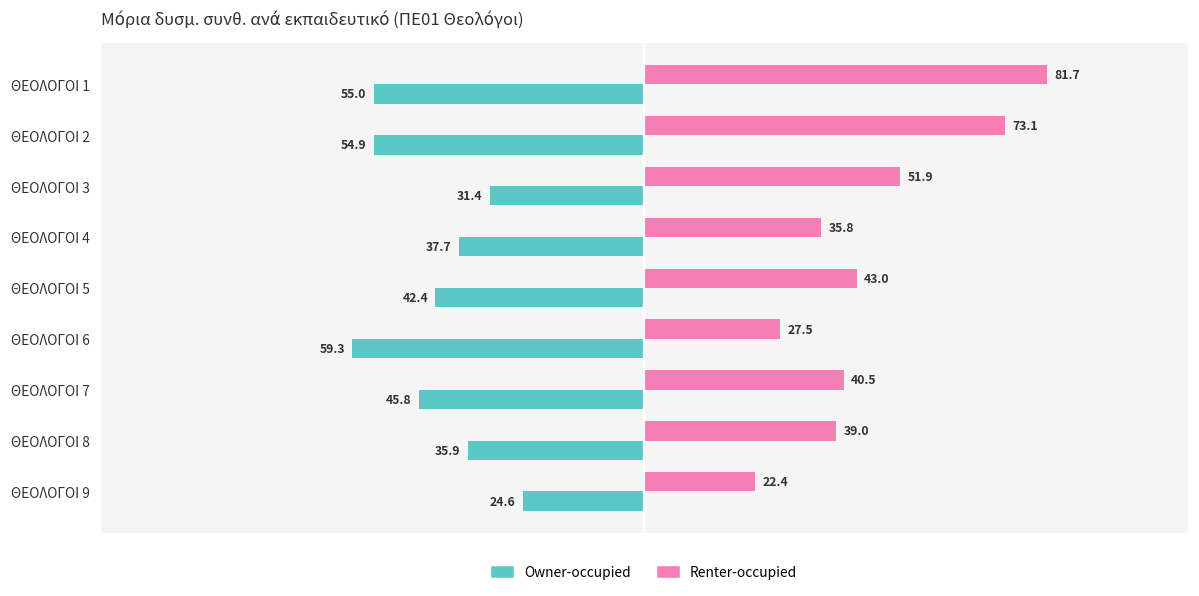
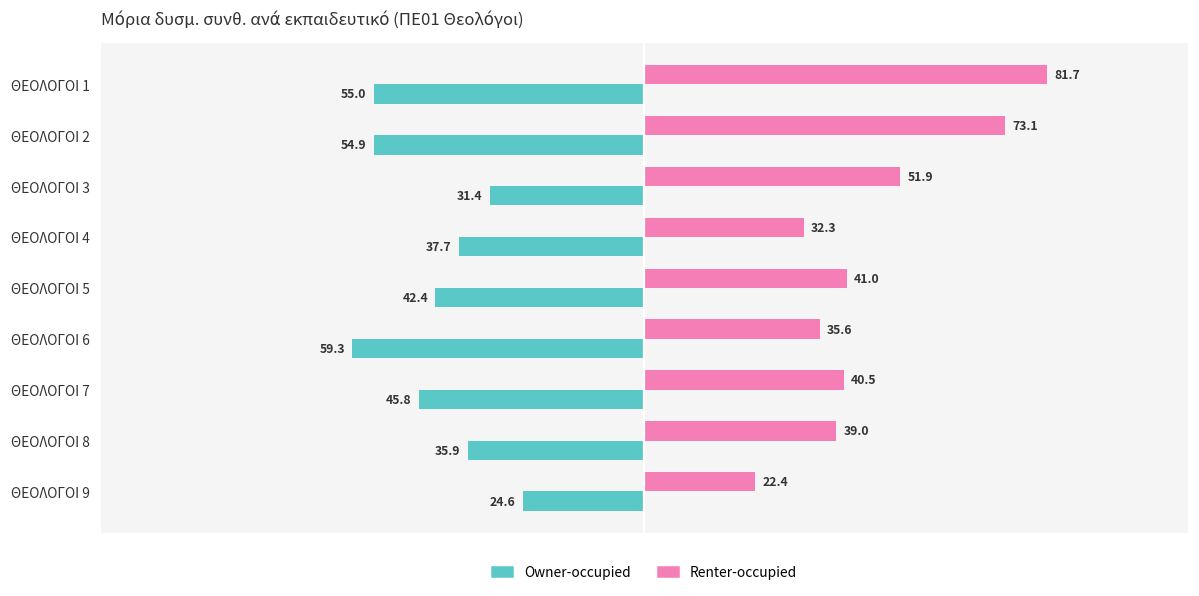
  {
    "Renter-occupied": {
      "ΘΕΟΛΟΓΟΙ 1": 81.7,
      "ΘΕΟΛΟΓΟΙ 2": 73.1,
      "ΘΕΟΛΟΓΟΙ 3": 51.9,
-     "ΘΕΟΛΟΓΟΙ 4": 35.8,
-     "ΘΕΟΛΟΓΟΙ 5": 43.0,
-     "ΘΕΟΛΟΓΟΙ 6": 27.5,
+     "ΘΕΟΛΟΓΟΙ 4": 32.3,
+     "ΘΕΟΛΟΓΟΙ 5": 41.0,
+     "ΘΕΟΛΟΓΟΙ 6": 35.6,
      "ΘΕΟΛΟΓΟΙ 7": 40.5,
      "ΘΕΟΛΟΓΟΙ 8": 39.0,
      "ΘΕΟΛΟΓΟΙ 9": 22.4
    }
  }
